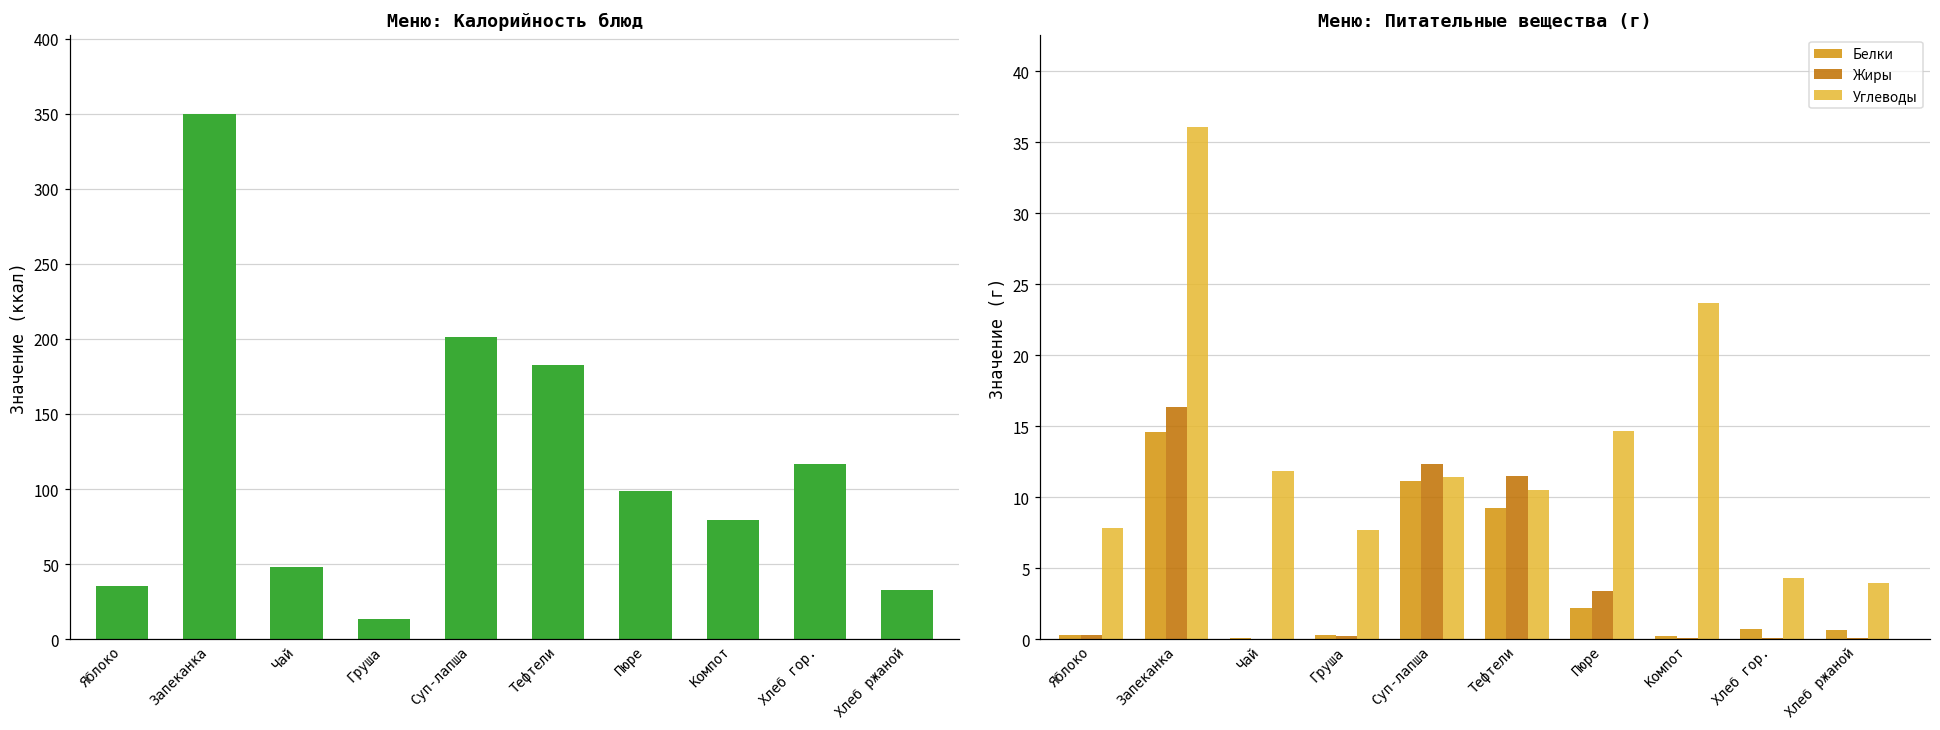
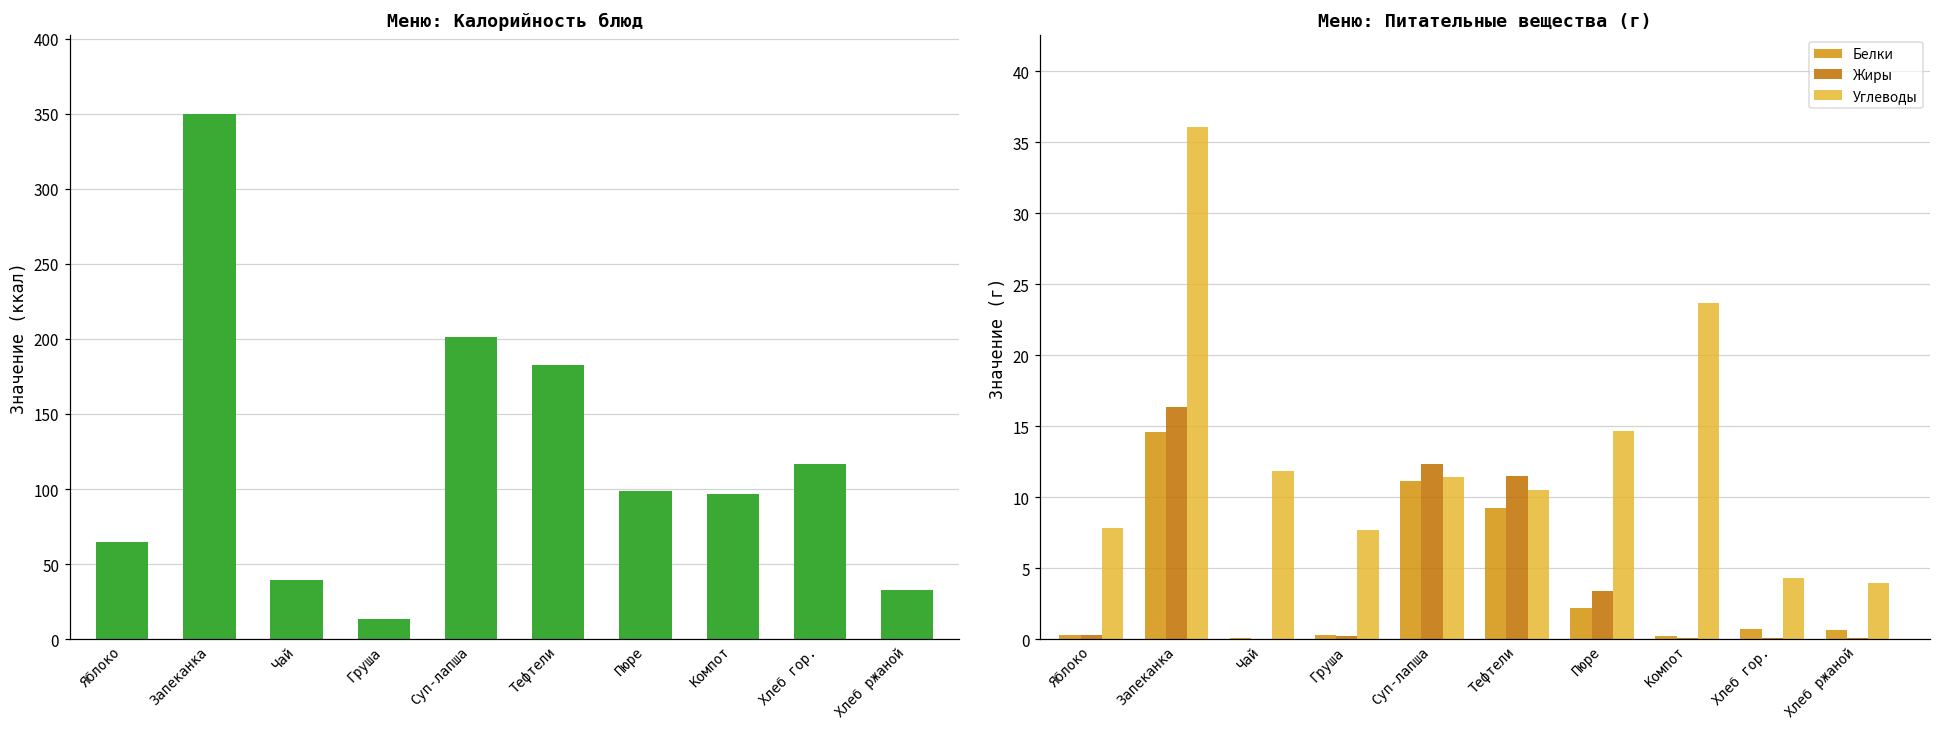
  {
    "Меню: Калорийность блюд": {
-     "Яблоко": 36,
+     "Яблоко": 65,
      "Запеканка": 350,
-     "Чай": 48,
+     "Чай": 39,
      "Груша": 14,
      "Суп-лапша": 201,
      "Тефтели": 183,
      "Пюре": 99,
-     "Компот": 79,
+     "Компот": 97,
      "Хлеб гор.": 117,
      "Хлеб ржаной": 33
    }
  }
